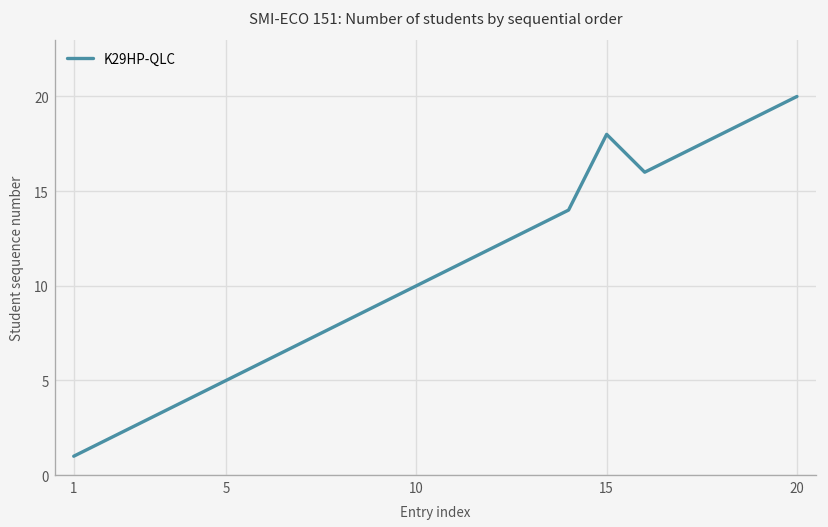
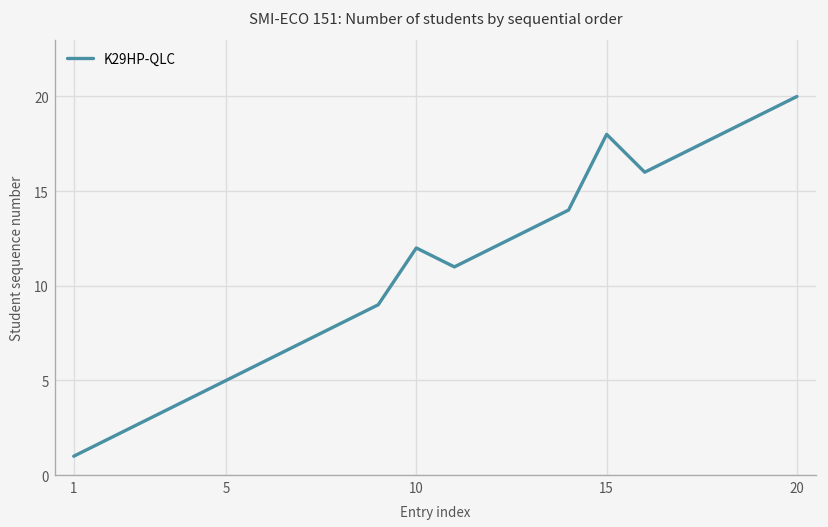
  {
    "1": 1,
    "5": 5,
-   "10": 10,
+   "10": 12,
    "15": 18,
    "20": 20
  }
